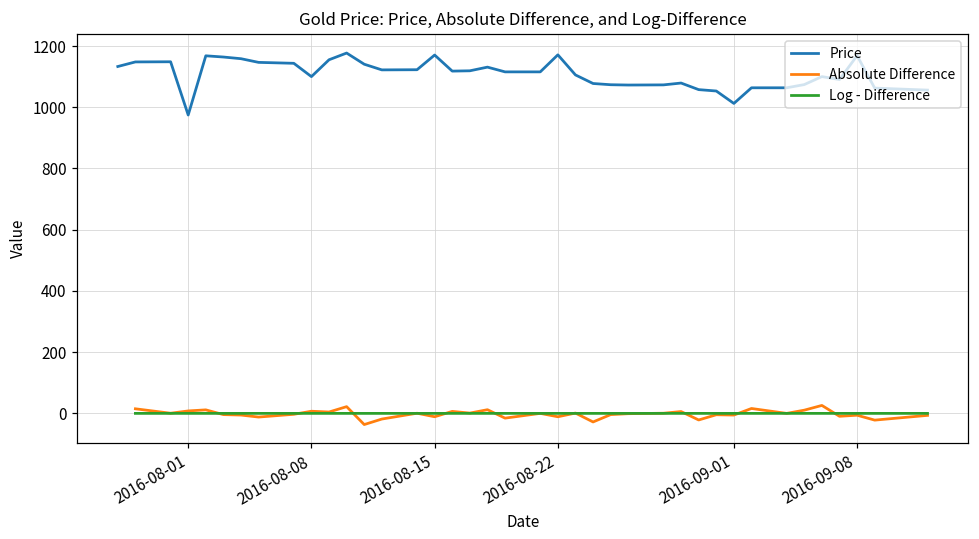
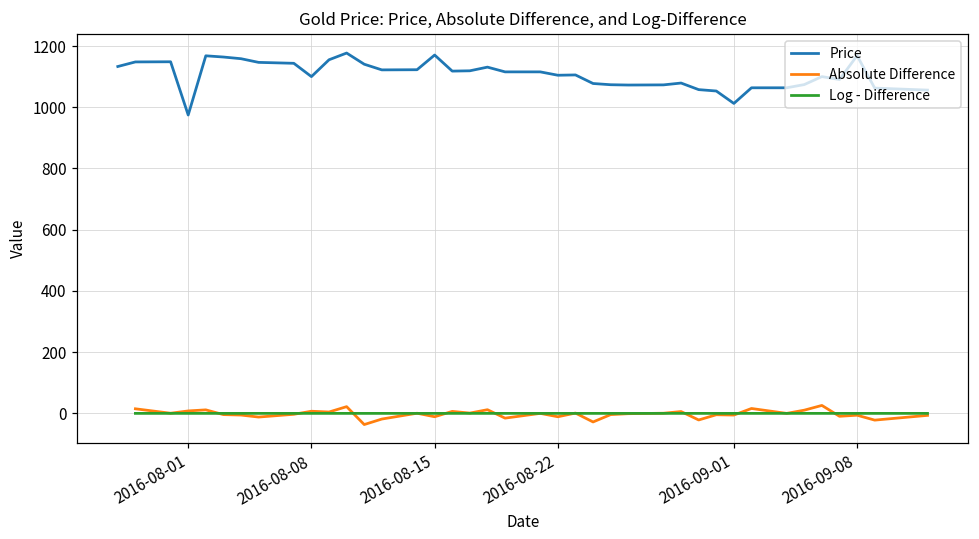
  {
    "Price": {
      "2016-08-01": 970,
      "2016-08-08": 1100,
      "2016-08-15": 1170,
-     "2016-08-22": 1170,
+     "2016-08-22": 1100,
      "2016-09-01": 1010
    },
    "Absolute Difference": {
      "2016-08-15": -10,
      "2016-08-22": -10
    },
    "Log - Difference": {
      "2016-08-15": 0,
      "2016-08-22": 0
    }
  }
